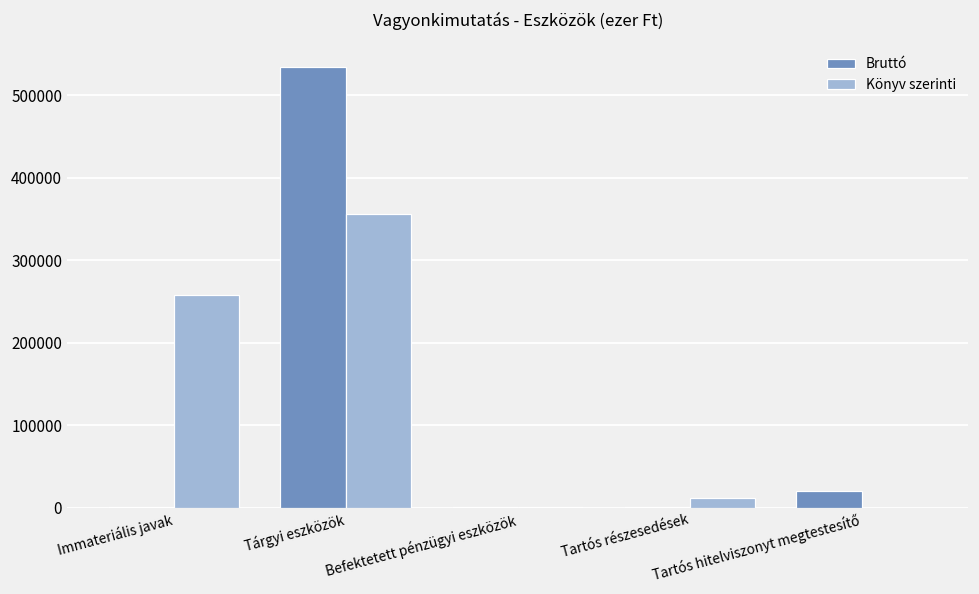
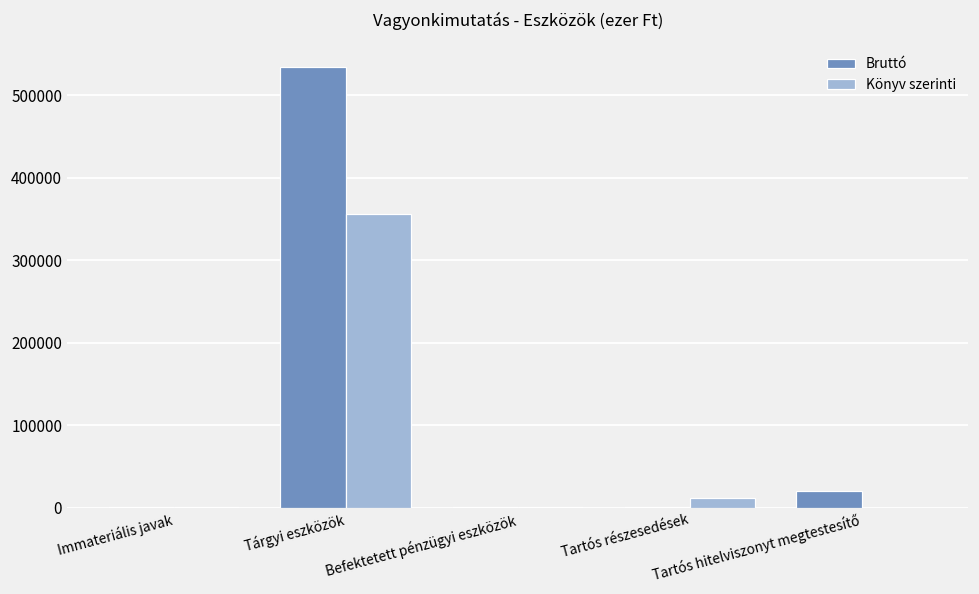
  {
    "Bruttó": {
      "Tárgyi eszközök": 530000,
      "Tartós hitelviszonyt megtestesítő": 20000
    },
    "Könyv szerinti": {
-     "Immateriális javak": 260000,
+     "Immateriális javak": 0,
      "Tárgyi eszközök": 360000,
      "Tartós részesedések": 10000
    }
  }
